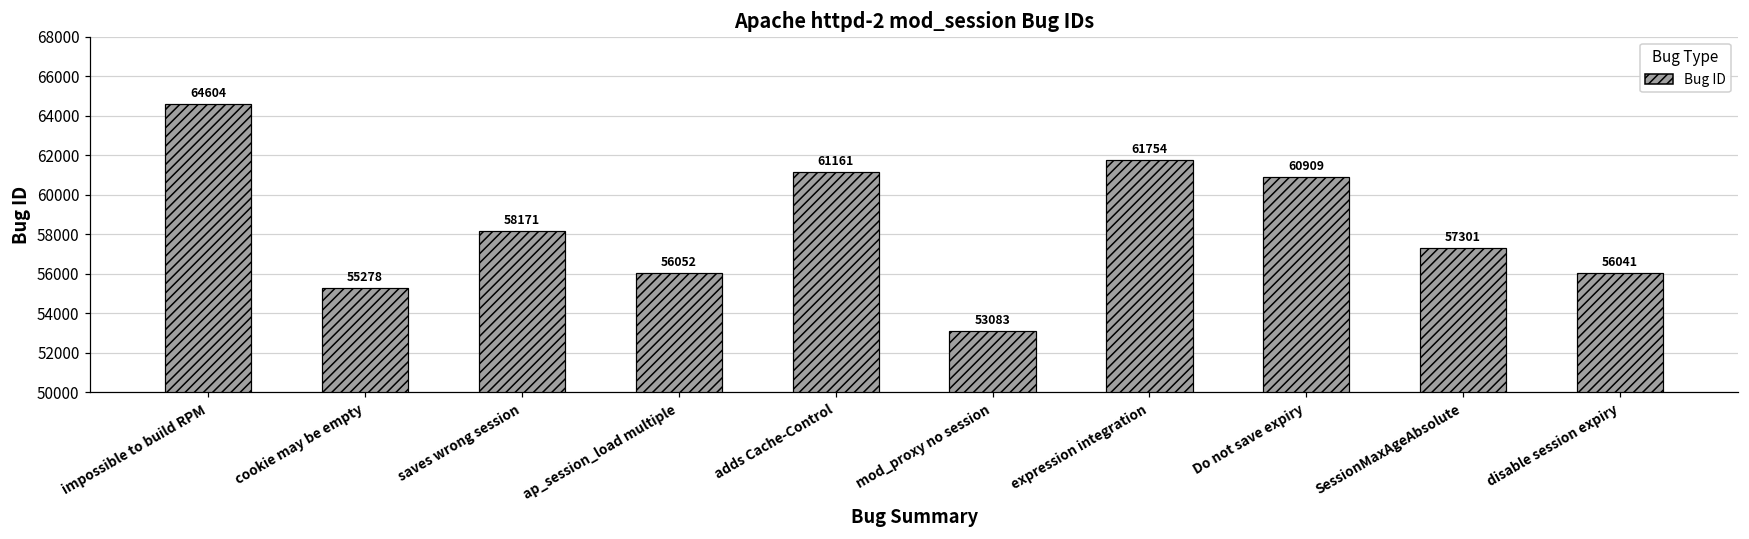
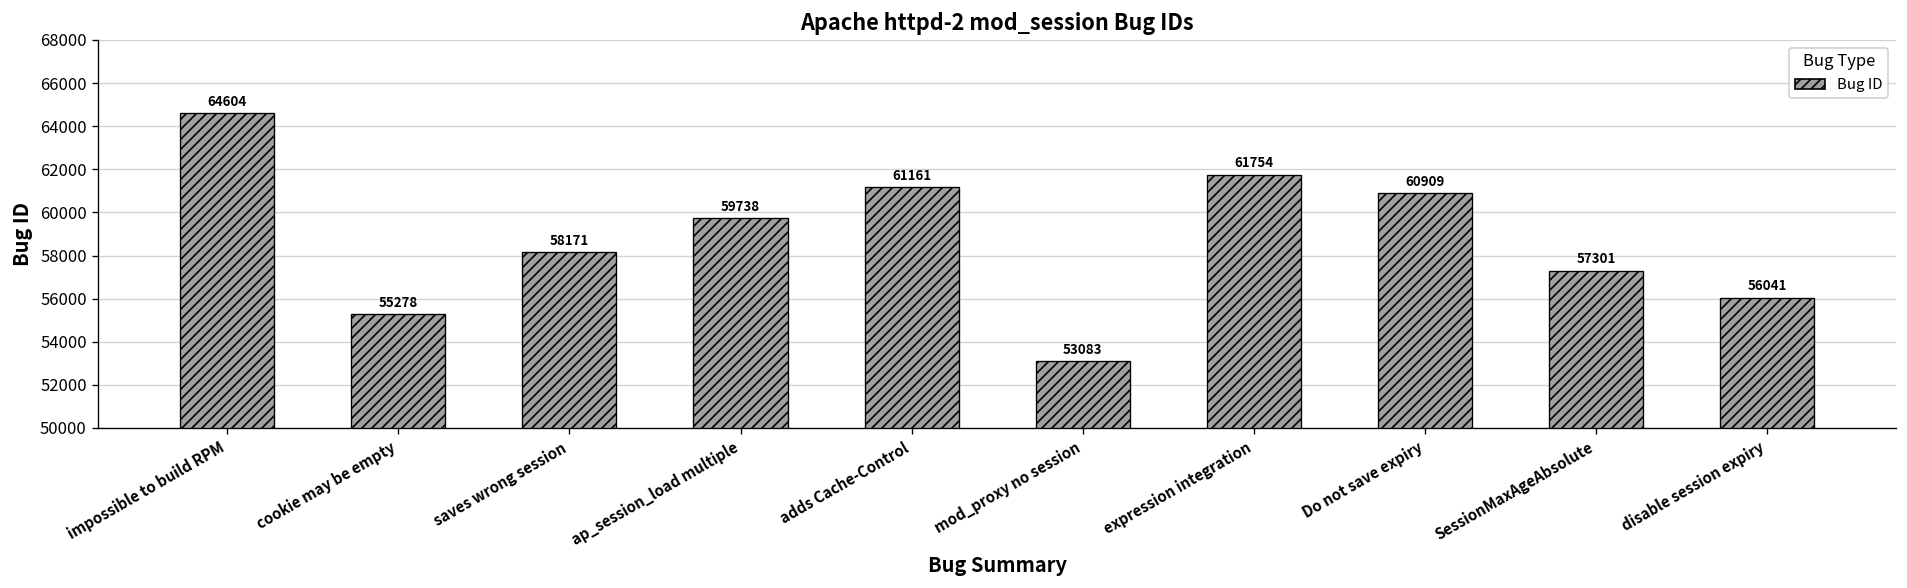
  {
    "impossible to build RPM": 64604,
    "cookie may be empty": 55278,
    "saves wrong session": 58171,
-   "ap_session_load multiple": 56052,
+   "ap_session_load multiple": 59738,
    "adds Cache-Control": 61161,
    "mod_proxy no session": 53083,
    "expression integration": 61754,
    "Do not save expiry": 60909,
    "SessionMaxAgeAbsolute": 57301,
    "disable session expiry": 56041
  }
